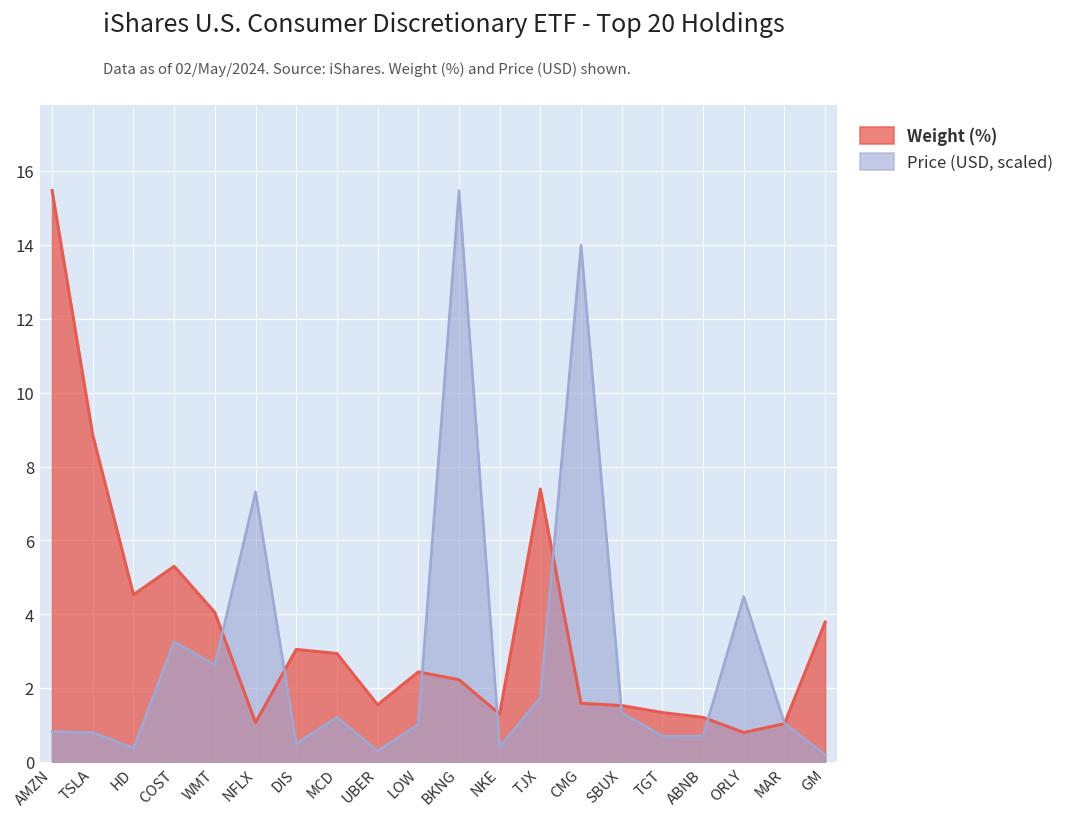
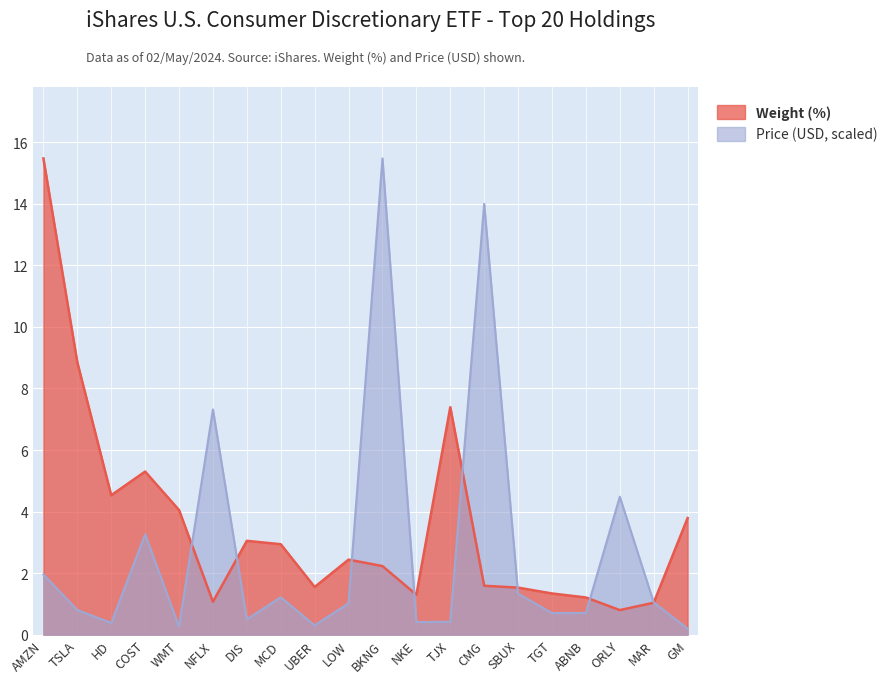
  {
    "Weight (%)": {
      "AMZN": 15.5,
      "TSLA": 8.9,
      "HD": 4.5,
      "COST": 5.3,
      "WMT": 4.1,
      "NFLX": 1.1,
      "DIS": 3.1,
      "MCD": 2.9,
      "UBER": 1.6,
      "LOW": 2.4,
      "BKNG": 2.2,
      "NKE": 1.3,
      "TJX": 7.4,
      "CMG": 1.6,
      "SBUX": 1.5,
      "TGT": 1.3,
      "ABNB": 1.2,
      "ORLY": 0.8,
      "GM": 3.8
    },
    "Price (USD, scaled)": {
-     "AMZN": 0.8,
+     "AMZN": 2.0,
      "TSLA": 0.8,
      "HD": 0.4,
      "COST": 3.3,
-     "WMT": 2.6,
+     "WMT": 0.3,
      "NFLX": 7.3,
      "DIS": 0.5,
      "MCD": 1.2,
      "UBER": 0.3,
      "LOW": 1.0,
      "BKNG": 15.5,
      "NKE": 0.4,
-     "TJX": 1.8,
+     "TJX": 0.4,
      "CMG": 14.0,
      "SBUX": 1.3,
      "TGT": 0.7,
      "ABNB": 0.7,
      "ORLY": 4.5,
      "GM": 0.2
    }
  }
